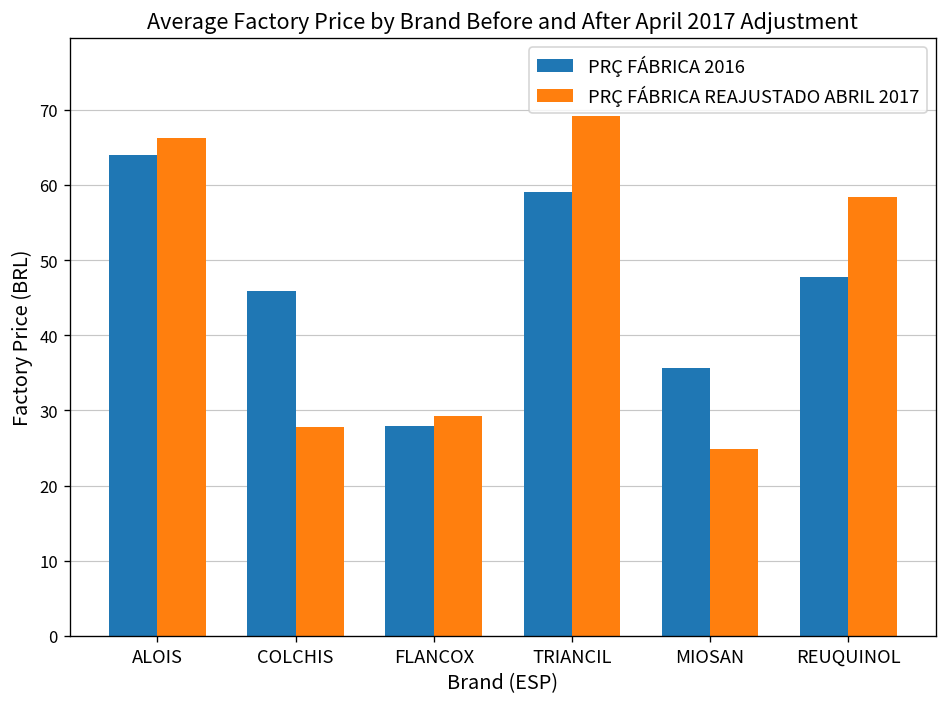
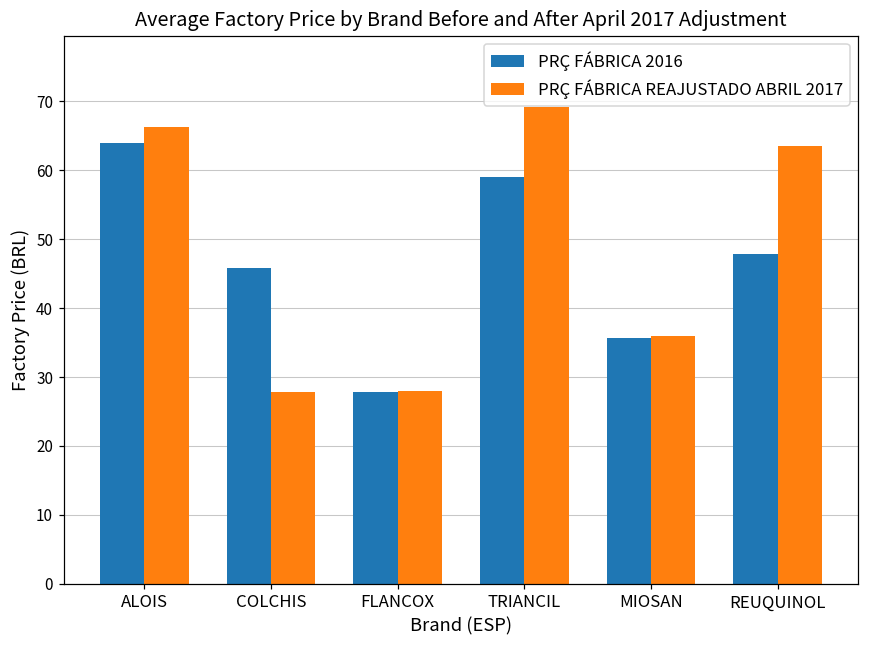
  {
    "PRÇ FÁBRICA 2016": {
      "ALOIS": 64,
      "COLCHIS": 46,
      "FLANCOX": 28,
      "TRIANCIL": 59,
      "MIOSAN": 36,
      "REUQUINOL": 48
    },
    "PRÇ FÁBRICA REAJUSTADO ABRIL 2017": {
      "ALOIS": 66,
      "COLCHIS": 28,
-     "FLANCOX": 29,
-     "MIOSAN": 25,
-     "REUQUINOL": 58
+     "FLANCOX": 28,
+     "MIOSAN": 36,
+     "REUQUINOL": 63
    }
  }
